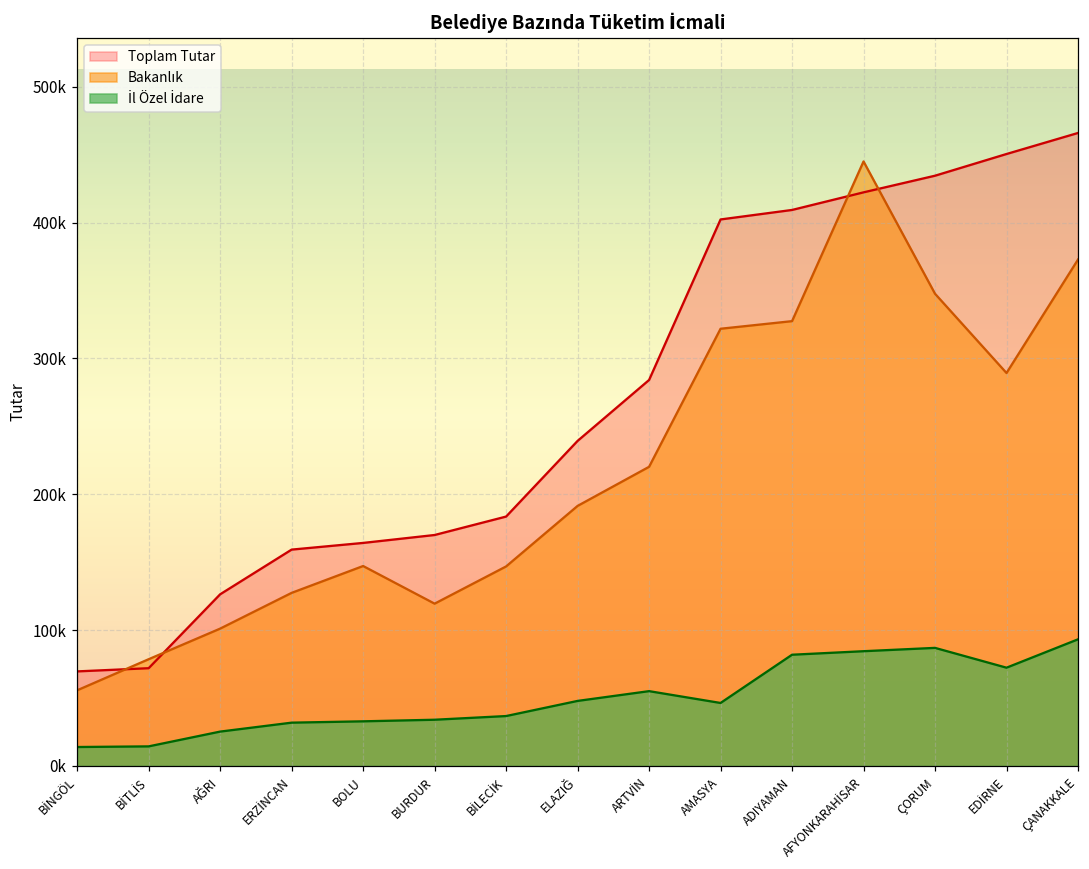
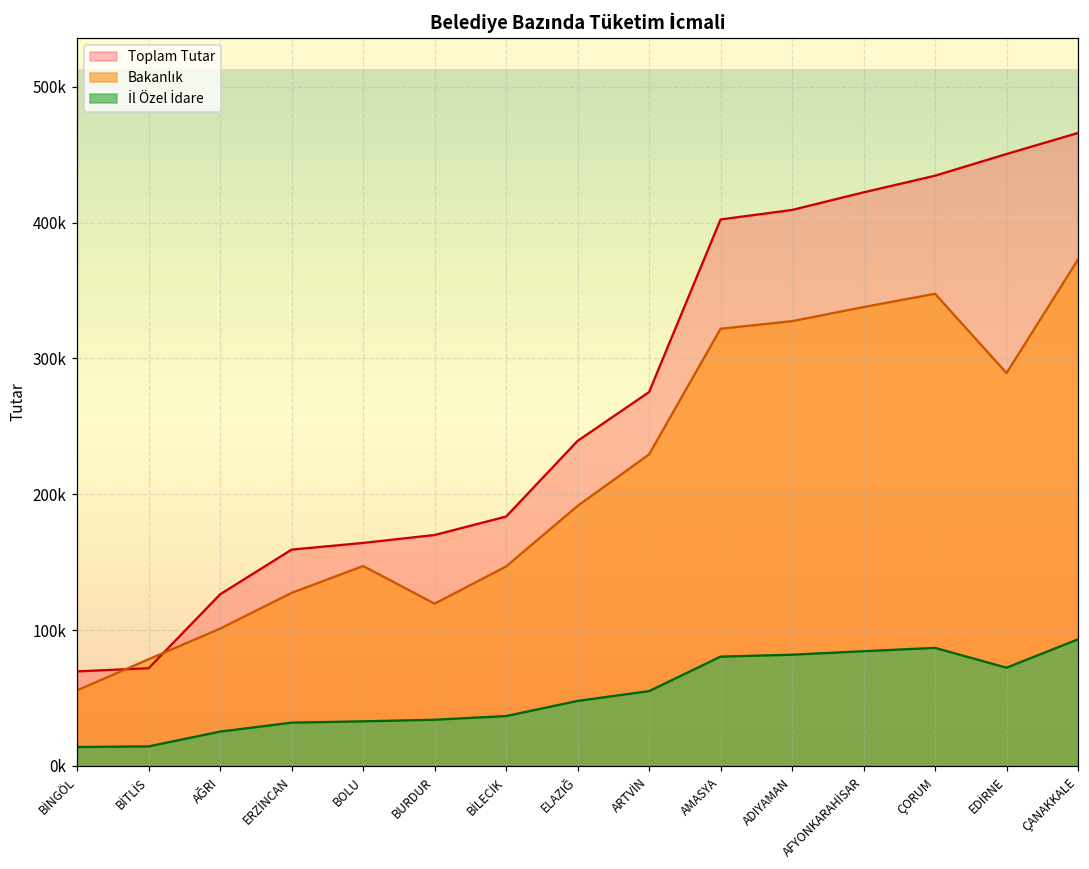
  {
    "Toplam Tutar": {
      "BİNGÖL": 70000,
      "BİTLİS": 72000,
      "AĞRI": 126000,
      "ERZİNCAN": 159000,
      "BOLU": 164000,
      "BURDUR": 170000,
      "BİLECİK": 184000,
      "ELAZIĞ": 239000,
-     "ARTVİN": 284000,
+     "ARTVİN": 275000,
      "AMASYA": 402000,
      "ADIYAMAN": 409000,
      "AFYONKARAHİSAR": 422000,
      "ÇORUM": 434000,
      "EDİRNE": 450000,
      "ÇANAKKALE": 466000
    },
    "Bakanlık": {
      "BİNGÖL": 56000,
      "BİTLİS": 79000,
      "AĞRI": 101000,
      "ERZİNCAN": 127000,
      "BOLU": 147000,
      "BURDUR": 119000,
      "BİLECİK": 147000,
      "ELAZIĞ": 191000,
-     "ARTVİN": 220000,
+     "ARTVİN": 229000,
      "AMASYA": 322000,
      "ADIYAMAN": 327000,
-     "AFYONKARAHİSAR": 445000,
+     "AFYONKARAHİSAR": 338000,
      "ÇORUM": 348000,
      "EDİRNE": 289000,
      "ÇANAKKALE": 373000
    },
    "İl Özel İdare": {
      "BİNGÖL": 14000,
      "BİTLİS": 14000,
      "AĞRI": 25000,
      "ERZİNCAN": 32000,
      "BOLU": 33000,
      "BURDUR": 34000,
      "BİLECİK": 37000,
      "ELAZIĞ": 48000,
      "ARTVİN": 55000,
-     "AMASYA": 46000,
+     "AMASYA": 80000,
      "ADIYAMAN": 82000,
      "AFYONKARAHİSAR": 84000,
      "ÇORUM": 87000,
      "EDİRNE": 72000,
      "ÇANAKKALE": 93000
    }
  }
